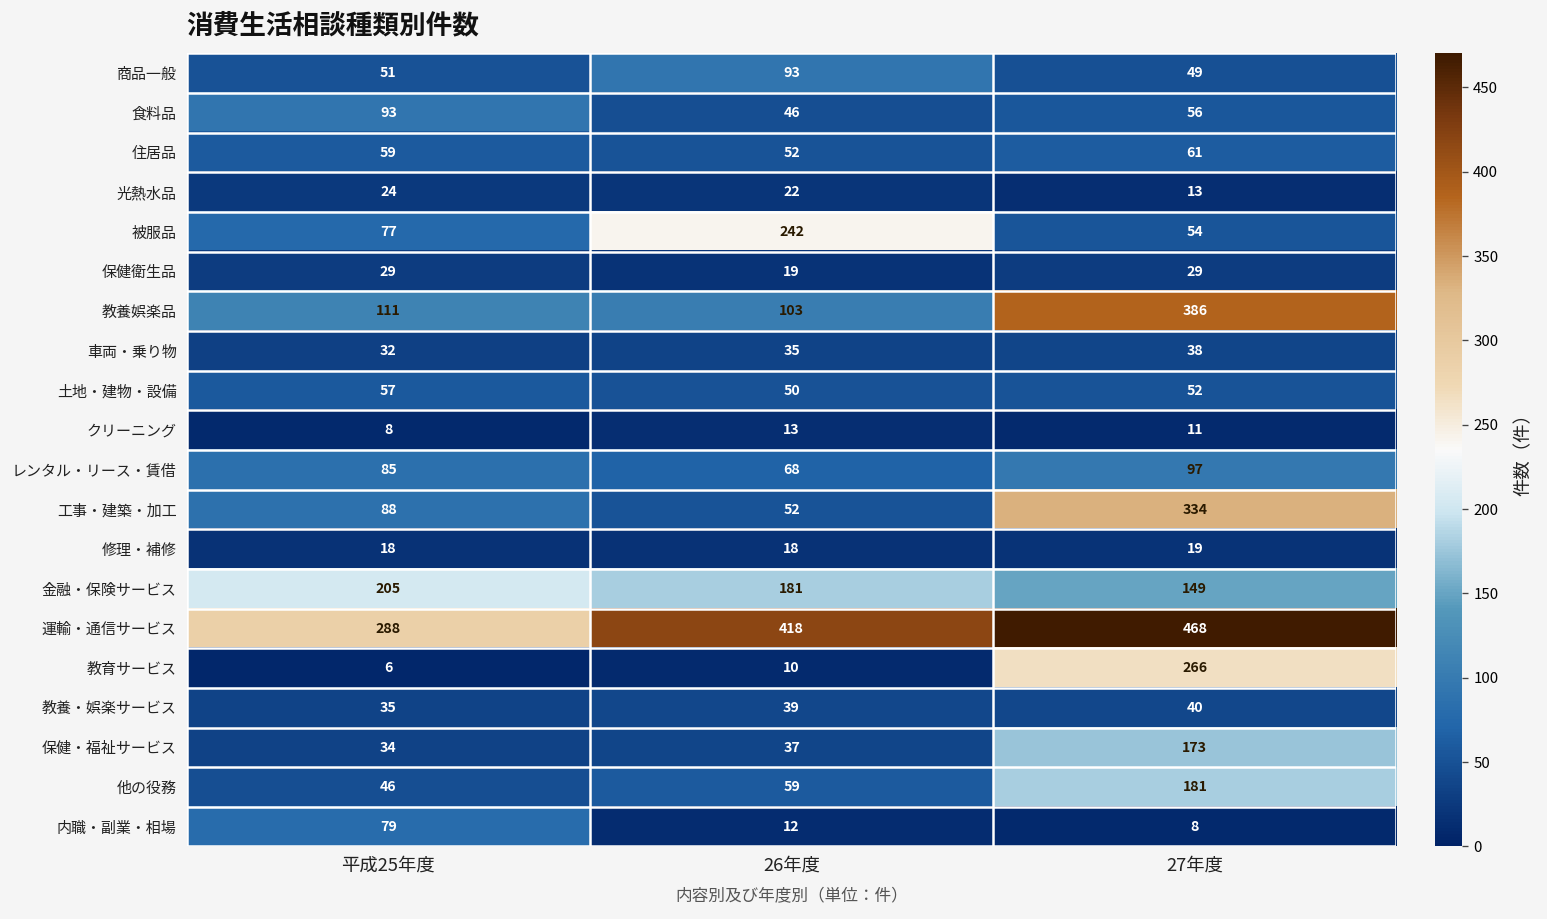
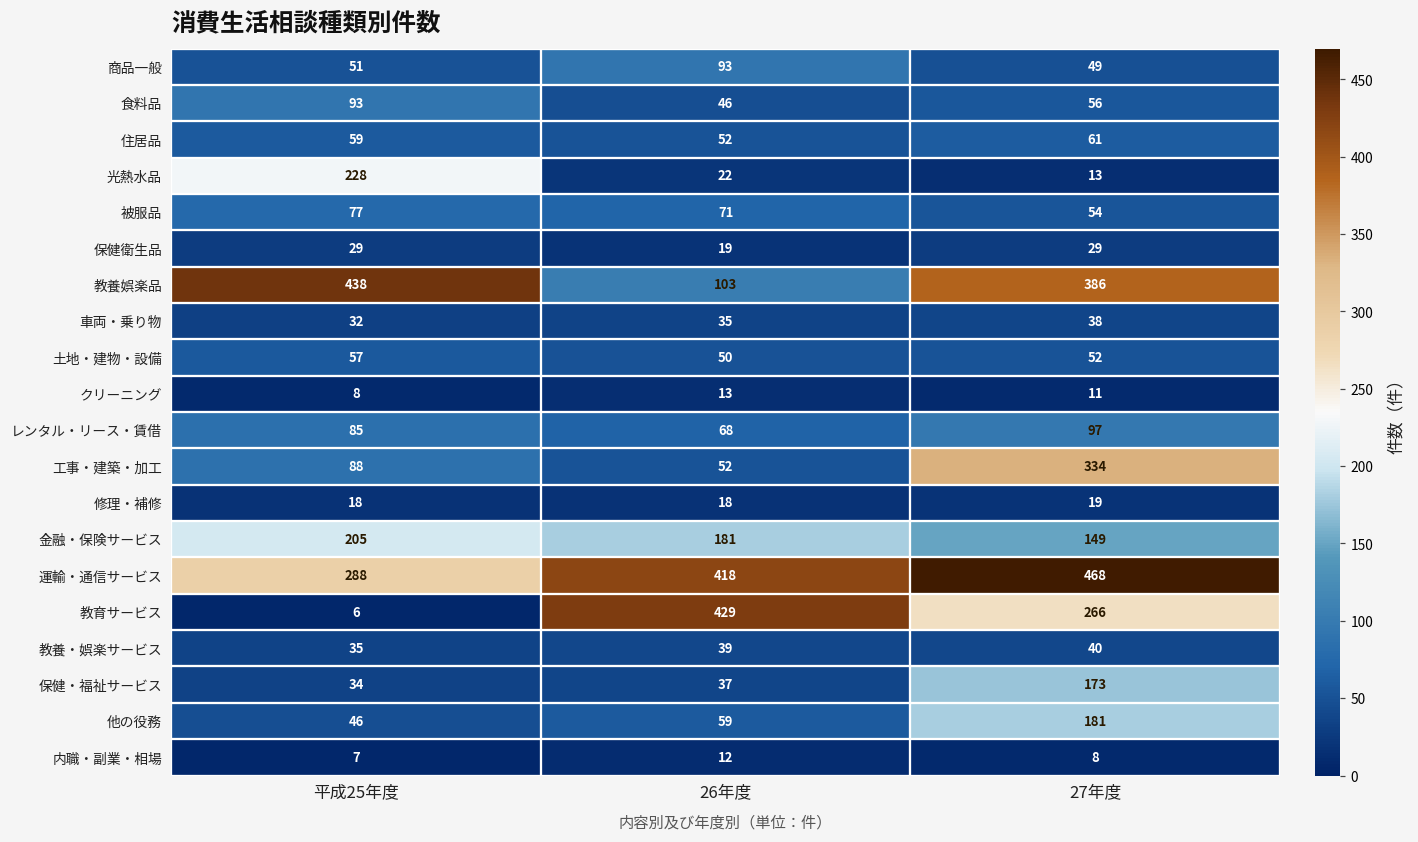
  {
    "商品一般": {
      "平成25年度": 51,
      "26年度": 93,
      "27年度": 49
    },
    "食料品": {
      "平成25年度": 93,
      "26年度": 46,
      "27年度": 56
    },
    "住居品": {
      "平成25年度": 59,
      "26年度": 52,
      "27年度": 61
    },
    "光熱水品": {
-     "平成25年度": 24,
+     "平成25年度": 228,
      "26年度": 22,
      "27年度": 13
    },
    "被服品": {
      "平成25年度": 77,
-     "26年度": 242,
+     "26年度": 71,
      "27年度": 54
    },
    "保健衛生品": {
      "平成25年度": 29,
      "26年度": 19,
      "27年度": 29
    },
    "教養娯楽品": {
-     "平成25年度": 111,
+     "平成25年度": 438,
      "26年度": 103,
      "27年度": 386
    },
    "車両・乗り物": {
      "平成25年度": 32,
      "26年度": 35,
      "27年度": 38
    },
    "土地・建物・設備": {
      "平成25年度": 57,
      "26年度": 50,
      "27年度": 52
    },
    "クリーニング": {
      "平成25年度": 8,
      "26年度": 13,
      "27年度": 11
    },
    "レンタル・リース・賃借": {
      "平成25年度": 85,
      "26年度": 68,
      "27年度": 97
    },
    "工事・建築・加工": {
      "平成25年度": 88,
      "26年度": 52,
      "27年度": 334
    },
    "修理・補修": {
      "平成25年度": 18,
      "26年度": 18,
      "27年度": 19
    },
    "金融・保険サービス": {
      "平成25年度": 205,
      "26年度": 181,
      "27年度": 149
    },
    "運輸・通信サービス": {
      "平成25年度": 288,
      "26年度": 418,
      "27年度": 468
    },
    "教育サービス": {
      "平成25年度": 6,
-     "26年度": 10,
+     "26年度": 429,
      "27年度": 266
    },
    "教養・娯楽サービス": {
      "平成25年度": 35,
      "26年度": 39,
      "27年度": 40
    },
    "保健・福祉サービス": {
      "平成25年度": 34,
      "26年度": 37,
      "27年度": 173
    },
    "他の役務": {
      "平成25年度": 46,
      "26年度": 59,
      "27年度": 181
    },
    "内職・副業・相場": {
-     "平成25年度": 79,
+     "平成25年度": 7,
      "26年度": 12,
      "27年度": 8
    }
  }
